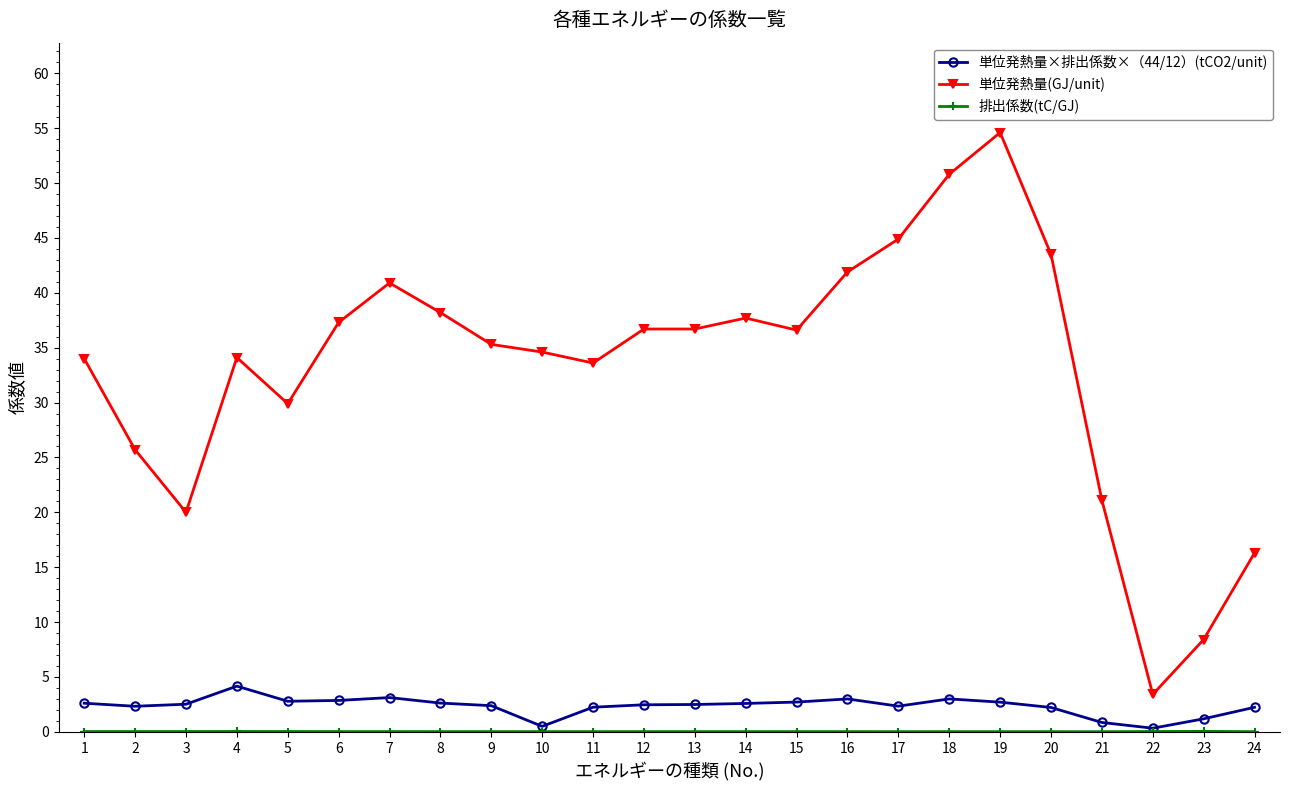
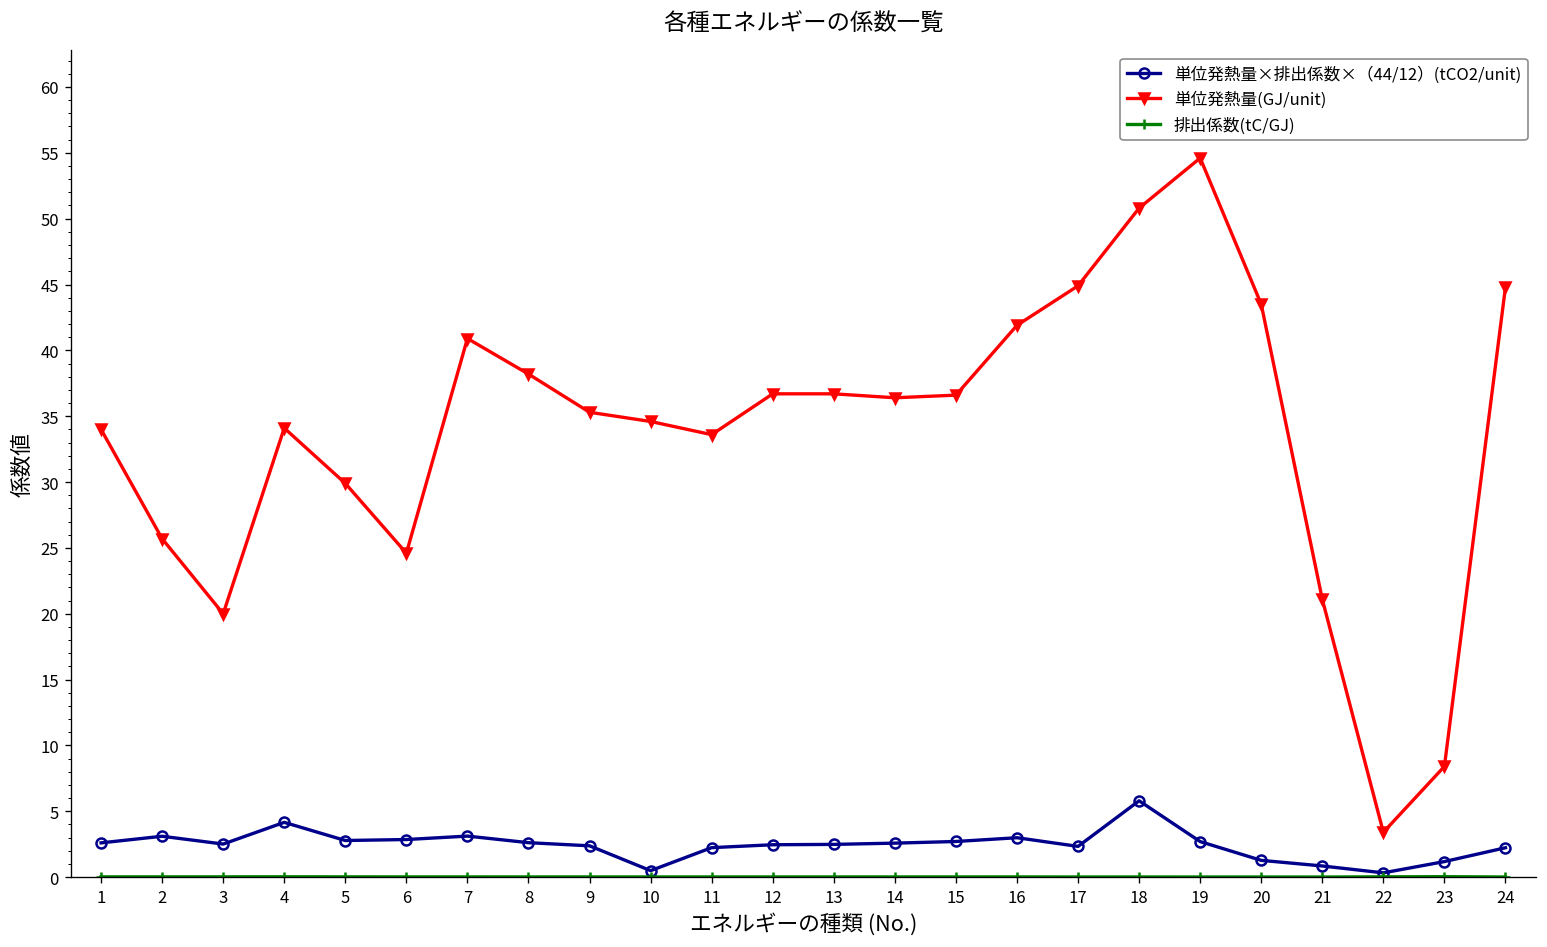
  {
    "単位発熱量×排出係数×（44/12）(tCO2/unit)": {
      "1": 2.6,
-     "2": 2.3,
+     "2": 3.1,
      "3": 2.5,
      "4": 4.2,
      "5": 2.8,
      "6": 2.9,
      "7": 3.1,
      "8": 2.6,
      "9": 2.4,
      "10": 0.5,
      "11": 2.2,
      "12": 2.5,
      "13": 2.5,
      "14": 2.6,
      "15": 2.7,
      "16": 3.0,
      "17": 2.3,
-     "18": 3.0,
+     "18": 5.8,
      "19": 2.7,
-     "20": 2.2,
+     "20": 1.3,
      "21": 0.9,
      "22": 0.3,
      "23": 1.2,
      "24": 2.2
    },
    "単位発熱量(GJ/unit)": {
      "1": 34.0,
      "2": 25.7,
      "3": 20.0,
      "4": 34.1,
      "5": 29.9,
-     "6": 37.3,
+     "6": 24.6,
      "7": 40.9,
      "8": 38.2,
      "9": 35.3,
      "10": 34.6,
      "11": 33.6,
      "12": 36.7,
      "13": 36.7,
-     "14": 37.7,
+     "14": 36.4,
      "15": 36.6,
      "16": 41.9,
      "17": 44.9,
      "18": 50.8,
      "19": 54.6,
      "20": 43.5,
      "21": 21.1,
      "22": 3.4,
      "23": 8.4,
-     "24": 16.3
+     "24": 44.8
    },
    "排出係数(tC/GJ)": {
      "1": 0.0,
      "2": 0.0,
      "3": 0.0,
      "4": 0.0,
      "5": 0.0,
      "6": 0.0,
      "7": 0.0,
      "8": 0.0,
      "9": 0.0,
      "10": 0.0,
      "11": 0.0,
      "12": 0.0,
      "13": 0.0,
      "14": 0.0,
      "15": 0.0,
      "16": 0.0,
      "17": 0.0,
      "18": 0.0,
      "19": 0.0,
      "20": 0.0,
      "21": 0.0,
      "22": 0.0,
      "23": 0.0,
      "24": 0.0
    }
  }
